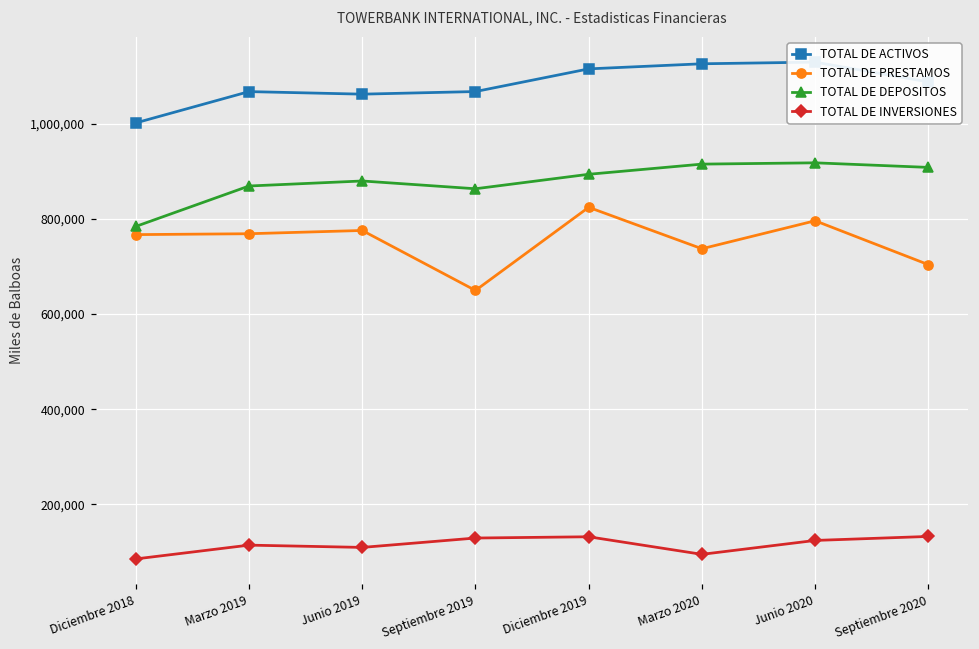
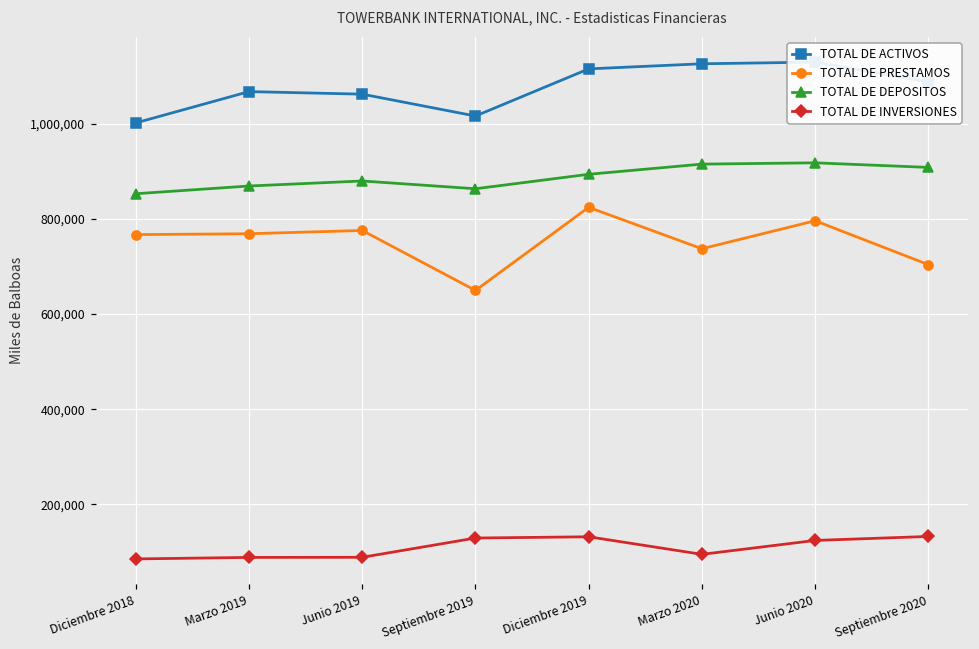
  {
    "TOTAL DE ACTIVOS": {
      "Diciembre 2018": "1,000,000",
      "Marzo 2019": "1,070,000",
      "Junio 2019": "1,060,000",
-     "Septiembre 2019": "1,070,000",
+     "Septiembre 2019": "1,020,000",
      "Diciembre 2019": "1,120,000",
      "Marzo 2020": "1,130,000"
    },
    "TOTAL DE PRESTAMOS": {
      "Diciembre 2018": "770,000",
      "Marzo 2019": "770,000",
      "Junio 2019": "780,000",
      "Septiembre 2019": "650,000",
      "Diciembre 2019": "820,000",
      "Marzo 2020": "740,000",
      "Junio 2020": "800,000",
      "Septiembre 2020": "700,000"
    },
    "TOTAL DE DEPOSITOS": {
-     "Diciembre 2018": "780,000",
+     "Diciembre 2018": "850,000",
      "Marzo 2019": "870,000",
      "Junio 2019": "880,000",
      "Septiembre 2019": "860,000",
      "Diciembre 2019": "890,000",
      "Marzo 2020": "920,000",
      "Junio 2020": "920,000",
      "Septiembre 2020": "910,000"
    },
    "TOTAL DE INVERSIONES": {
      "Diciembre 2018": "90,000",
-     "Marzo 2019": "110,000",
-     "Junio 2019": "110,000",
+     "Marzo 2019": "90,000",
+     "Junio 2019": "90,000",
      "Septiembre 2019": "130,000",
      "Diciembre 2019": "130,000",
      "Marzo 2020": "90,000",
      "Junio 2020": "120,000",
      "Septiembre 2020": "130,000"
    }
  }
